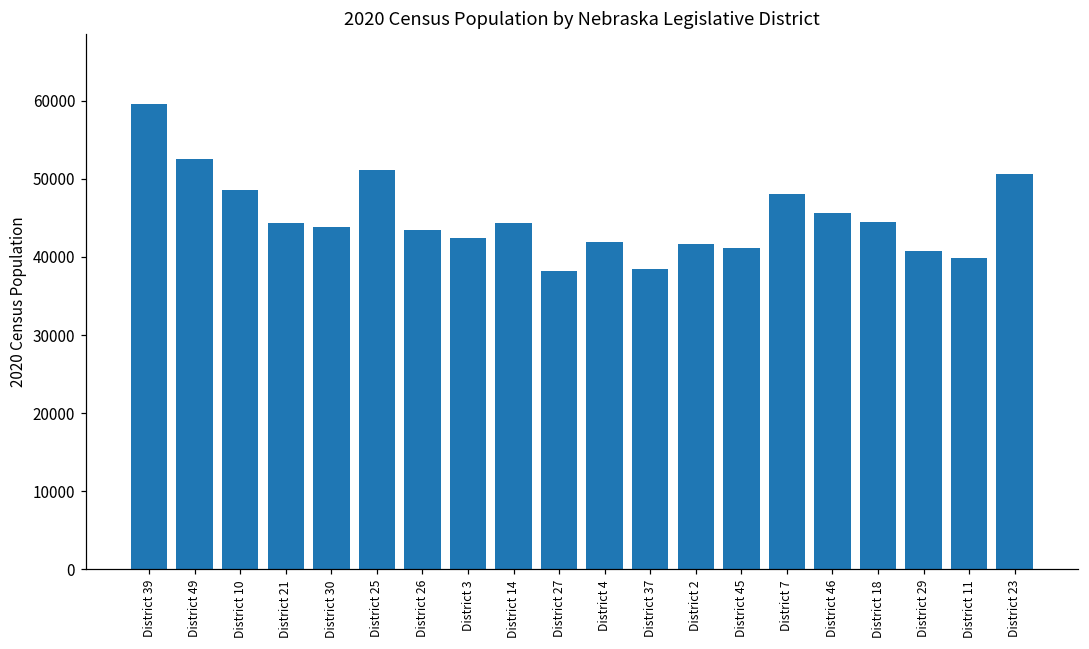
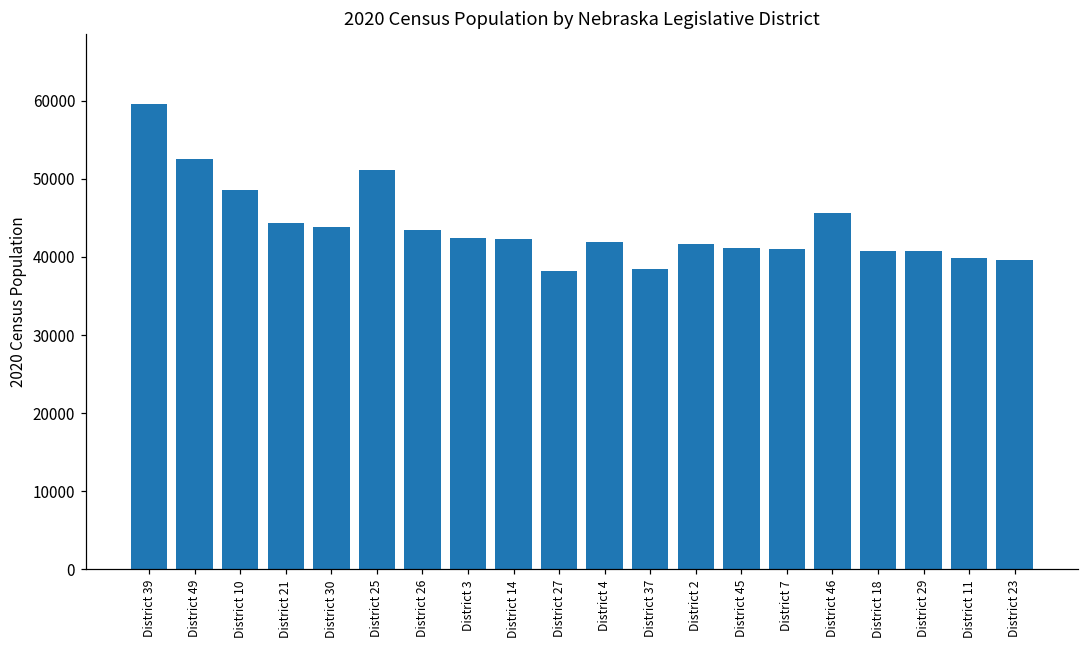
  {
    "District 39": 60000,
    "District 49": 52000,
    "District 10": 49000,
    "District 21": 44000,
    "District 30": 44000,
    "District 25": 51000,
    "District 26": 43000,
    "District 3": 42000,
-   "District 14": 44000,
+   "District 14": 42000,
    "District 27": 38000,
    "District 4": 42000,
    "District 37": 38000,
    "District 2": 42000,
    "District 45": 41000,
-   "District 7": 48000,
+   "District 7": 41000,
    "District 46": 46000,
-   "District 18": 44000,
+   "District 18": 41000,
    "District 29": 41000,
    "District 11": 40000,
-   "District 23": 51000
+   "District 23": 40000
  }
